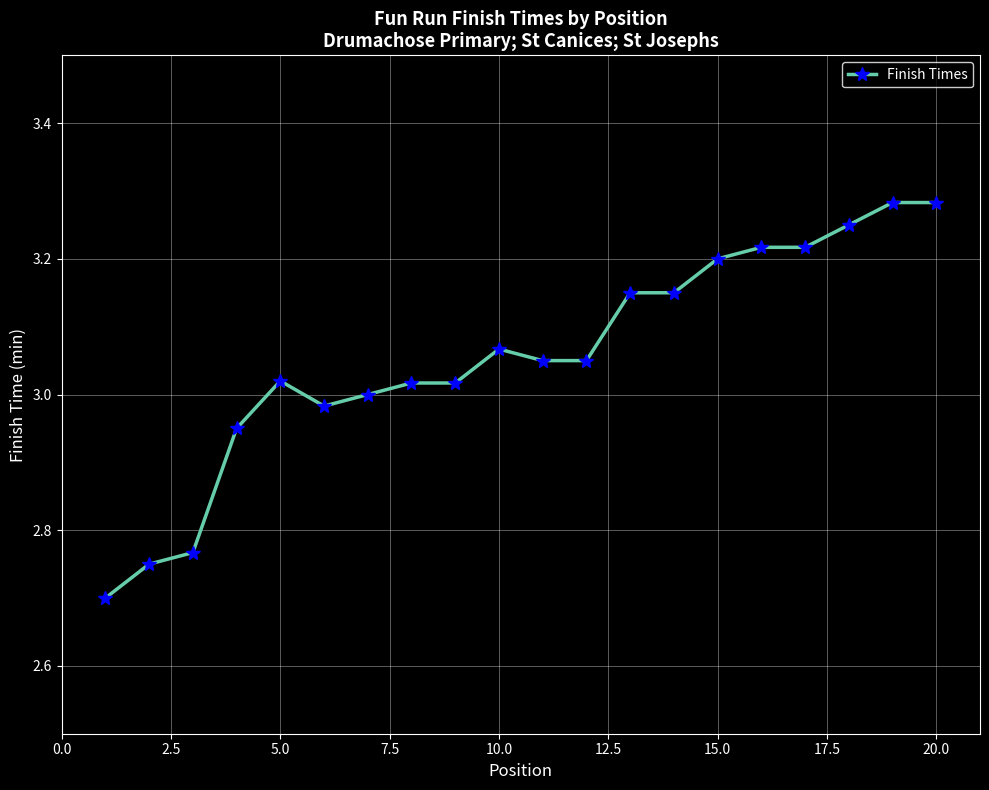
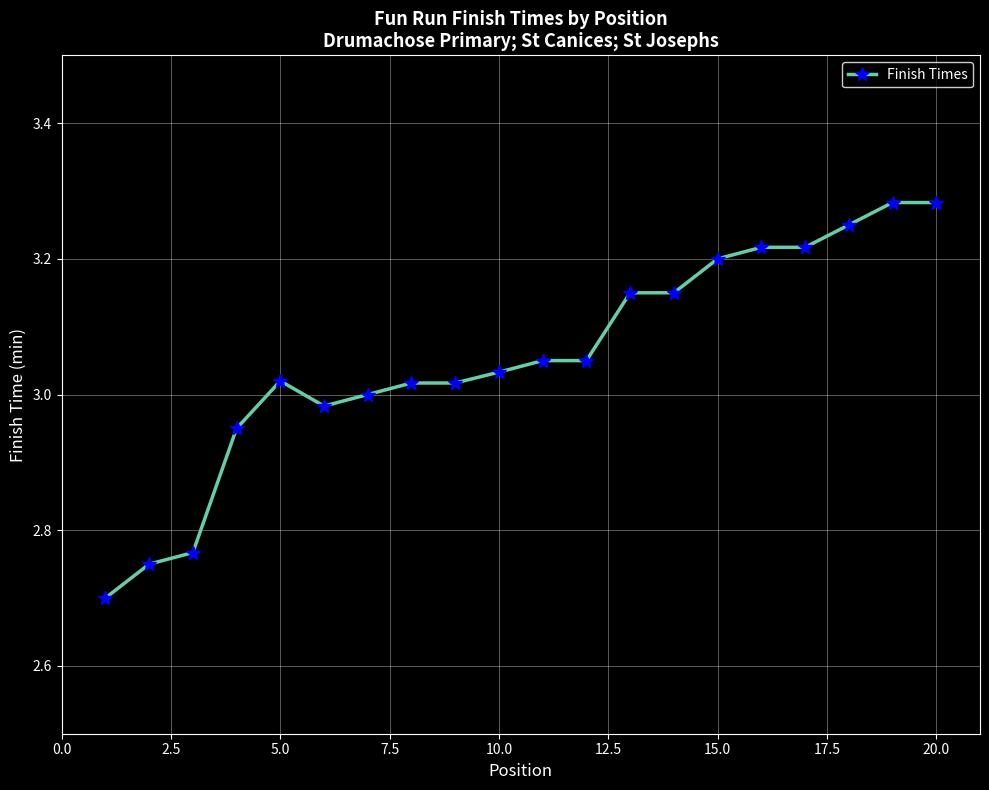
  {
    "5.0": 3.02,
-   "10.0": 3.07,
+   "10.0": 3.03,
    "15.0": 3.20,
    "20.0": 3.28
  }
